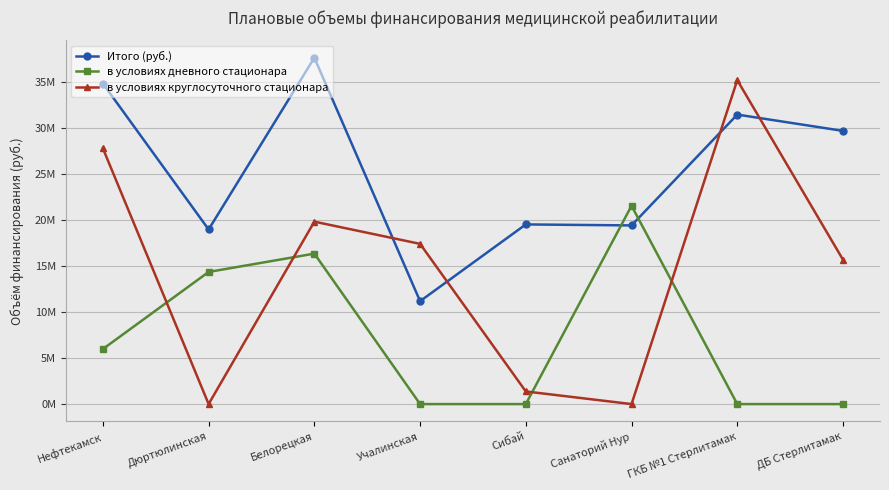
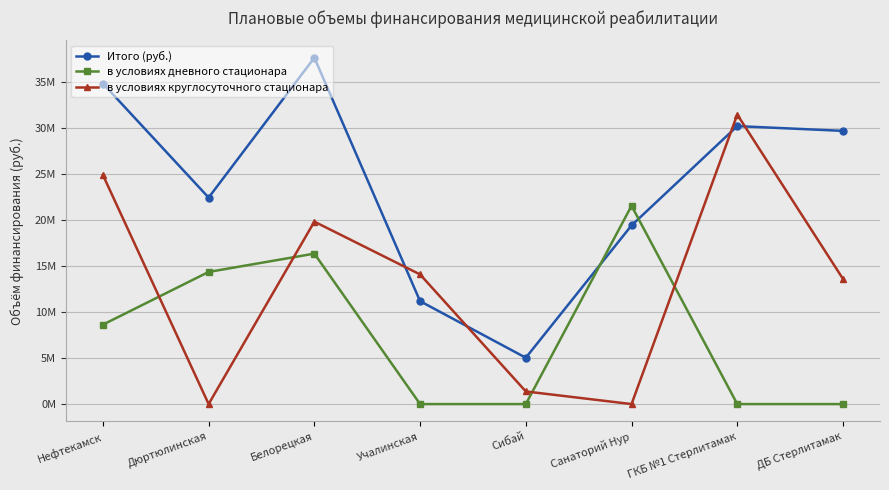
  {
    "Итого (руб.)": {
-     "Дюртюлинская": 19000000,
+     "Дюртюлинская": 22000000,
      "Учалинская": 11000000,
-     "Сибай": 20000000,
+     "Сибай": 5000000,
      "Санаторий Нур": 19000000,
-     "ГКБ №1 Стерлитамак": 31000000,
+     "ГКБ №1 Стерлитамак": 30000000,
      "ДБ Стерлитамак": 30000000
    },
    "в условиях дневного стационара": {
-     "Нефтекамск": 6000000,
+     "Нефтекамск": 9000000,
      "Дюртюлинская": 14000000,
      "Белорецкая": 16000000,
      "Учалинская": 0,
      "Сибай": 0,
      "Санаторий Нур": 22000000,
      "ГКБ №1 Стерлитамак": 0,
      "ДБ Стерлитамак": 0
    },
    "в условиях круглосуточного стационара": {
-     "Нефтекамск": 28000000,
+     "Нефтекамск": 25000000,
      "Дюртюлинская": 0,
      "Белорецкая": 20000000,
-     "Учалинская": 17000000,
+     "Учалинская": 14000000,
      "Сибай": 1000000,
      "Санаторий Нур": 0,
-     "ГКБ №1 Стерлитамак": 35000000,
-     "ДБ Стерлитамак": 16000000
+     "ГКБ №1 Стерлитамак": 31000000,
+     "ДБ Стерлитамак": 14000000
    }
  }
